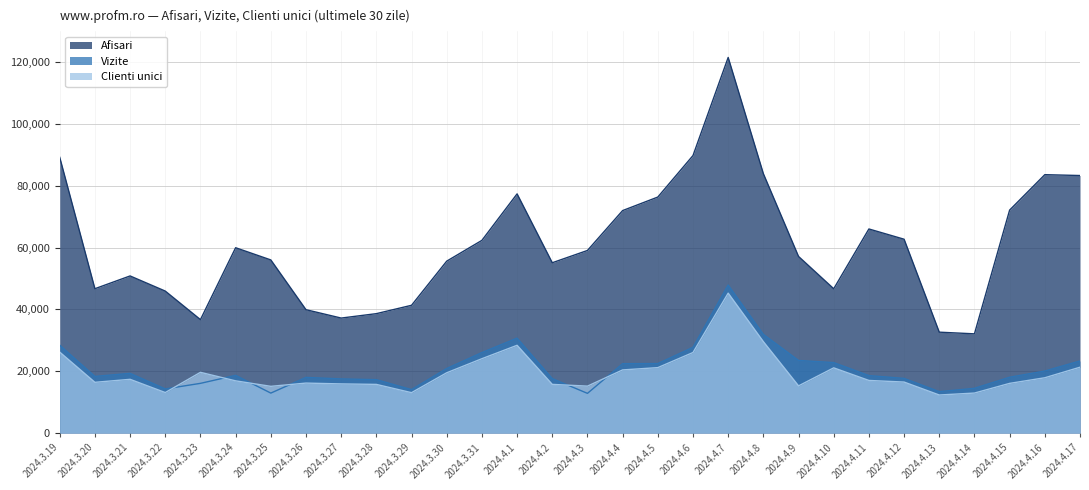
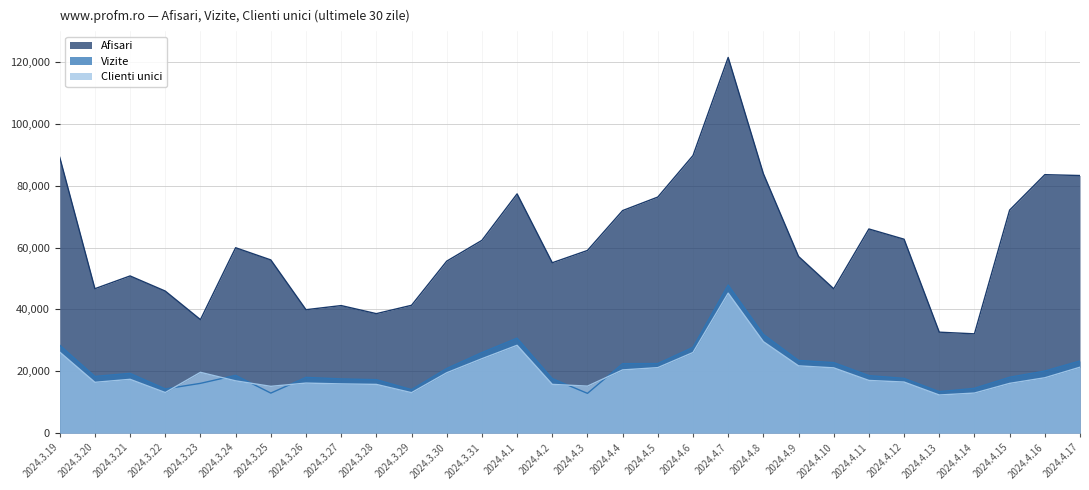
  {
    "Afisari": {
      "2024.3.19": "89,000",
      "2024.3.20": "47,000",
      "2024.3.21": "51,000",
      "2024.3.22": "46,000",
      "2024.3.23": "37,000",
      "2024.3.24": "60,000",
      "2024.3.25": "56,000",
      "2024.3.26": "40,000",
-     "2024.3.27": "37,000",
+     "2024.3.27": "41,000",
      "2024.3.28": "39,000",
      "2024.3.29": "41,000",
      "2024.3.30": "56,000",
      "2024.3.31": "62,000",
      "2024.4.1": "77,000",
      "2024.4.2": "55,000",
      "2024.4.3": "59,000",
      "2024.4.4": "72,000",
      "2024.4.5": "76,000",
      "2024.4.6": "90,000",
      "2024.4.7": "122,000",
      "2024.4.8": "84,000",
      "2024.4.9": "57,000",
      "2024.4.10": "47,000",
      "2024.4.11": "66,000",
      "2024.4.12": "63,000",
      "2024.4.13": "33,000",
      "2024.4.14": "32,000",
      "2024.4.15": "72,000",
      "2024.4.16": "84,000",
      "2024.4.17": "83,000"
    },
    "Vizite": {
      "2024.3.19": "28,000",
      "2024.3.20": "18,000",
      "2024.3.21": "19,000",
      "2024.3.22": "14,000",
      "2024.3.23": "16,000",
      "2024.3.24": "19,000",
      "2024.3.25": "13,000",
      "2024.3.26": "18,000",
      "2024.3.27": "18,000",
      "2024.3.28": "17,000",
      "2024.3.29": "14,000",
      "2024.3.30": "21,000",
      "2024.3.31": "26,000",
      "2024.4.1": "31,000",
      "2024.4.2": "18,000",
      "2024.4.3": "13,000",
      "2024.4.4": "22,000",
      "2024.4.5": "22,000",
      "2024.4.6": "28,000",
      "2024.4.7": "48,000",
      "2024.4.8": "32,000",
      "2024.4.9": "23,000",
      "2024.4.10": "23,000",
      "2024.4.11": "19,000",
      "2024.4.12": "18,000",
      "2024.4.13": "13,000",
      "2024.4.14": "14,000",
      "2024.4.15": "18,000",
      "2024.4.16": "20,000",
      "2024.4.17": "23,000"
    },
    "Clienti unici": {
      "2024.3.19": "26,000",
      "2024.3.20": "16,000",
      "2024.3.21": "17,000",
      "2024.3.22": "13,000",
      "2024.3.23": "20,000",
      "2024.3.24": "17,000",
      "2024.3.25": "15,000",
      "2024.3.26": "16,000",
      "2024.3.27": "16,000",
      "2024.3.28": "16,000",
      "2024.3.29": "13,000",
      "2024.3.30": "19,000",
      "2024.3.31": "24,000",
      "2024.4.1": "28,000",
      "2024.4.2": "16,000",
      "2024.4.3": "15,000",
      "2024.4.4": "20,000",
      "2024.4.5": "21,000",
      "2024.4.6": "26,000",
      "2024.4.7": "45,000",
      "2024.4.8": "30,000",
-     "2024.4.9": "15,000",
+     "2024.4.9": "22,000",
      "2024.4.10": "21,000",
      "2024.4.11": "17,000",
      "2024.4.12": "16,000",
      "2024.4.13": "12,000",
      "2024.4.14": "13,000",
      "2024.4.15": "16,000",
      "2024.4.16": "18,000",
      "2024.4.17": "21,000"
    }
  }
